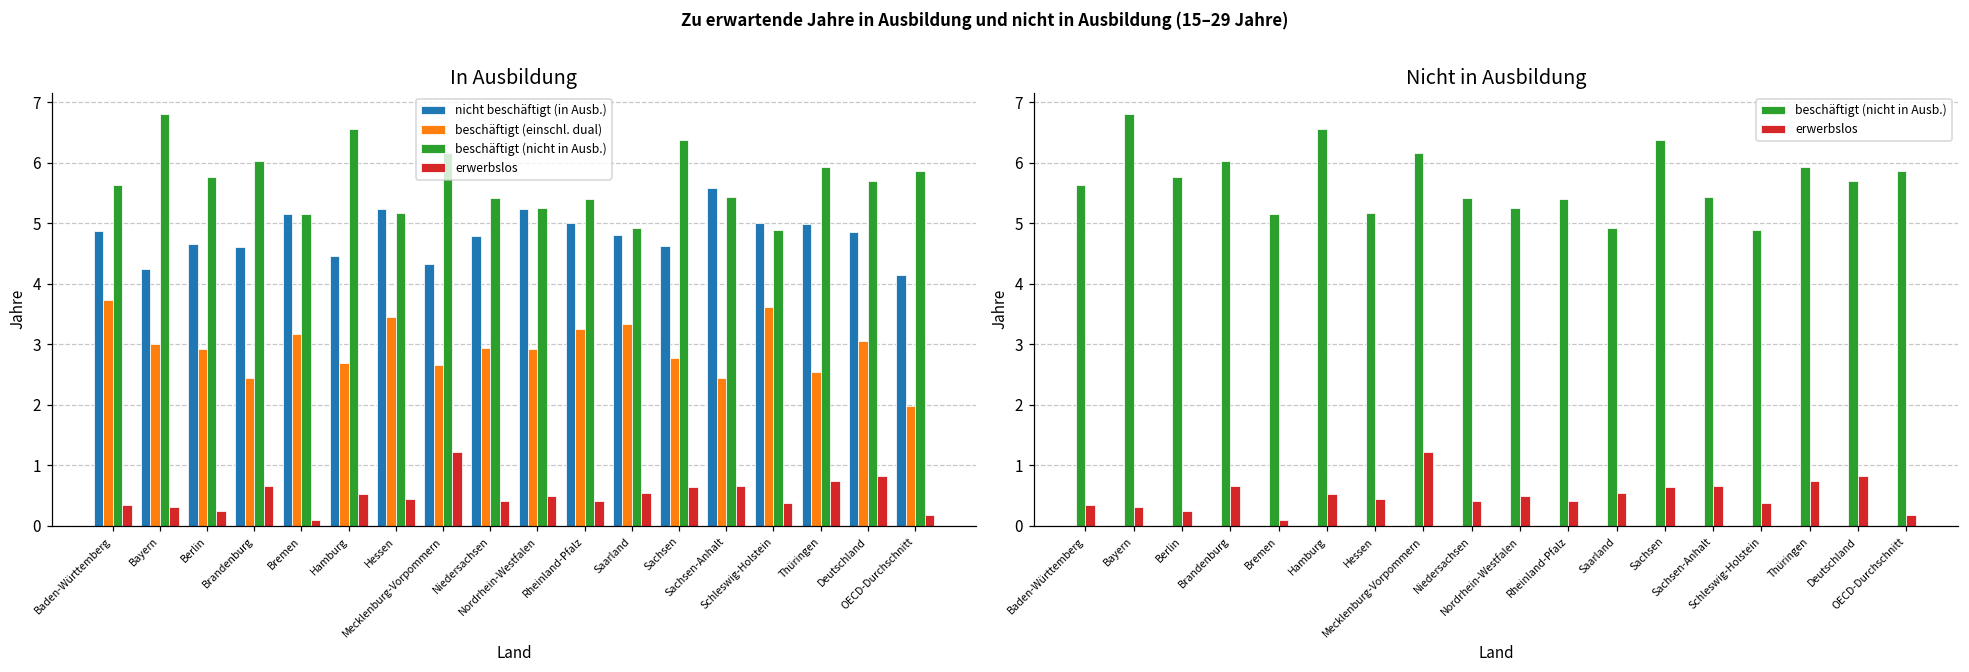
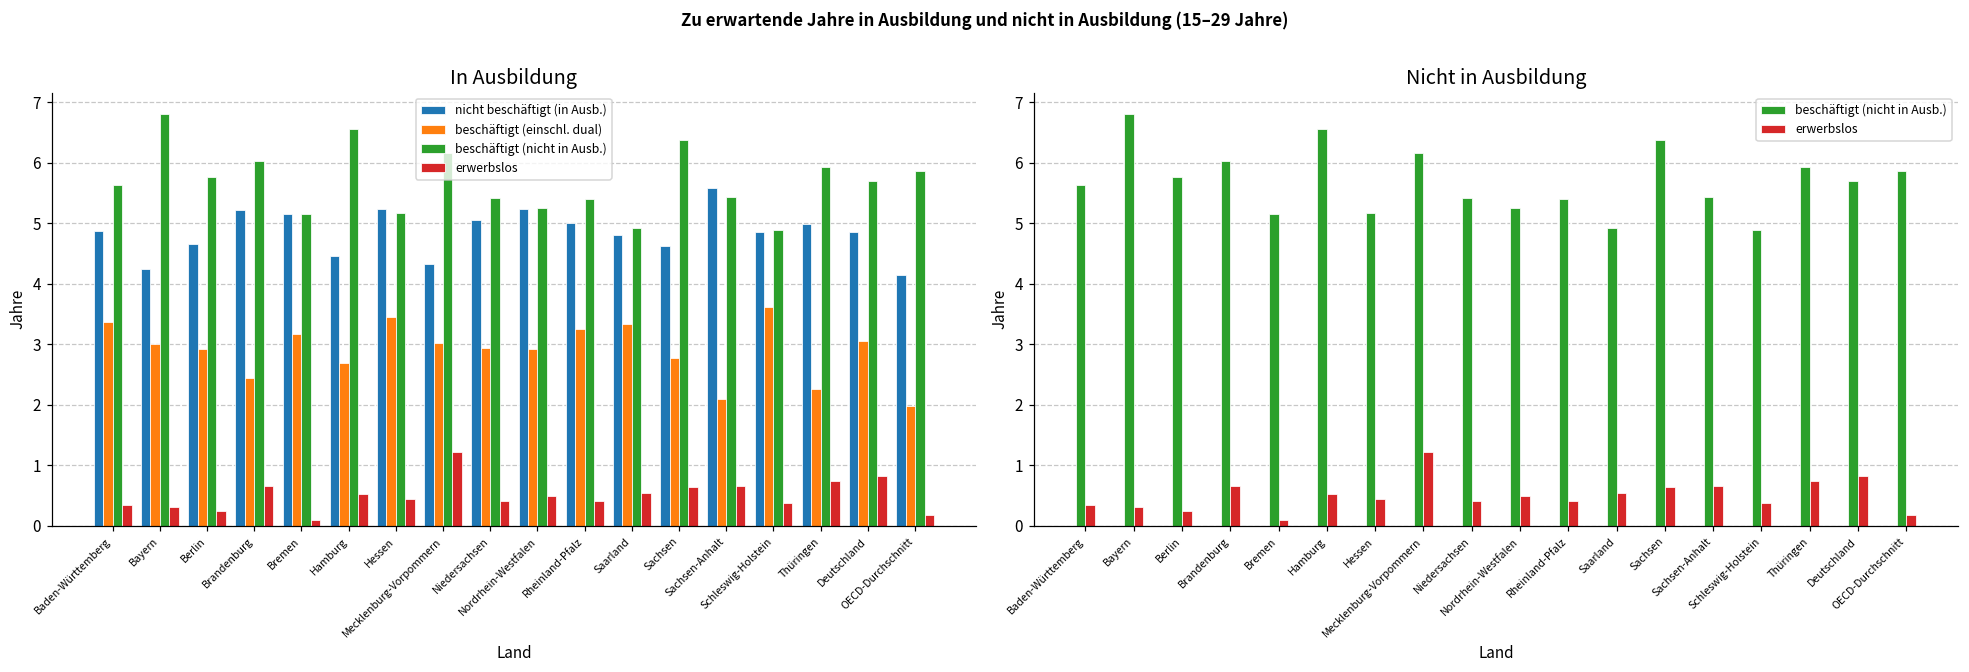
  {
    "In Ausbildung": {
      "nicht beschäftigt (in Ausb.)": {
        "Baden-Württemberg": 4.9,
        "Bayern": 4.2,
        "Berlin": 4.7,
-       "Brandenburg": 4.6,
+       "Brandenburg": 5.2,
        "Bremen": 5.2,
        "Hamburg": 4.5,
        "Hessen": 5.2,
        "Mecklenburg-Vorpommern": 4.3,
-       "Niedersachsen": 4.8,
+       "Niedersachsen": 5.0,
        "Nordrhein-Westfalen": 5.2,
        "Rheinland-Pfalz": 5.0,
        "Saarland": 4.8,
        "Sachsen": 4.6,
        "Sachsen-Anhalt": 5.6,
-       "Schleswig-Holstein": 5.0,
+       "Schleswig-Holstein": 4.9,
        "Thüringen": 5.0,
        "Deutschland": 4.9,
        "OECD-Durchschnitt": 4.1
      },
      "beschäftigt (einschl. dual)": {
-       "Baden-Württemberg": 3.7,
+       "Baden-Württemberg": 3.4,
        "Bayern": 3.0,
        "Berlin": 2.9,
        "Brandenburg": 2.4,
        "Bremen": 3.2,
        "Hamburg": 2.7,
        "Hessen": 3.4,
-       "Mecklenburg-Vorpommern": 2.6,
+       "Mecklenburg-Vorpommern": 3.0,
        "Niedersachsen": 2.9,
        "Nordrhein-Westfalen": 2.9,
        "Rheinland-Pfalz": 3.2,
        "Saarland": 3.3,
        "Sachsen": 2.8,
-       "Sachsen-Anhalt": 2.4,
+       "Sachsen-Anhalt": 2.1,
        "Schleswig-Holstein": 3.6,
-       "Thüringen": 2.5,
+       "Thüringen": 2.3,
        "Deutschland": 3.0,
        "OECD-Durchschnitt": 2.0
      },
      "beschäftigt (nicht in Ausb.)": {
        "Baden-Württemberg": 5.6,
        "Bayern": 6.8,
        "Berlin": 5.8,
        "Brandenburg": 6.0,
        "Bremen": 5.2,
        "Hamburg": 6.6,
        "Hessen": 5.2,
        "Niedersachsen": 5.4,
        "Nordrhein-Westfalen": 5.2,
        "Rheinland-Pfalz": 5.4,
        "Saarland": 4.9,
        "Sachsen": 6.4,
        "Sachsen-Anhalt": 5.4,
        "Schleswig-Holstein": 4.9,
        "Thüringen": 5.9,
        "Deutschland": 5.7,
        "OECD-Durchschnitt": 5.9
      },
      "erwerbslos": {
        "Baden-Württemberg": 0.3,
        "Bayern": 0.3,
        "Berlin": 0.2,
        "Brandenburg": 0.6,
        "Bremen": 0.1,
        "Hamburg": 0.5,
        "Hessen": 0.4,
        "Mecklenburg-Vorpommern": 1.2,
        "Niedersachsen": 0.4,
        "Nordrhein-Westfalen": 0.5,
        "Rheinland-Pfalz": 0.4,
        "Saarland": 0.5,
        "Sachsen": 0.6,
        "Sachsen-Anhalt": 0.7,
        "Schleswig-Holstein": 0.4,
        "Thüringen": 0.7,
        "Deutschland": 0.8,
        "OECD-Durchschnitt": 0.2
      }
    },
    "Nicht in Ausbildung": {
      "beschäftigt (nicht in Ausb.)": {
        "Baden-Württemberg": 5.6,
        "Bayern": 6.8,
        "Berlin": 5.8,
        "Brandenburg": 6.0,
        "Bremen": 5.2,
        "Hamburg": 6.6,
        "Hessen": 5.2,
        "Mecklenburg-Vorpommern": 6.2,
        "Niedersachsen": 5.4,
        "Nordrhein-Westfalen": 5.2,
        "Rheinland-Pfalz": 5.4,
        "Saarland": 4.9,
        "Sachsen": 6.4,
        "Sachsen-Anhalt": 5.4,
        "Schleswig-Holstein": 4.9,
        "Thüringen": 5.9,
        "Deutschland": 5.7,
        "OECD-Durchschnitt": 5.9
      },
      "erwerbslos": {
        "Baden-Württemberg": 0.3,
        "Bayern": 0.3,
        "Berlin": 0.2,
        "Brandenburg": 0.6,
        "Bremen": 0.1,
        "Hamburg": 0.5,
        "Hessen": 0.4,
        "Mecklenburg-Vorpommern": 1.2,
        "Niedersachsen": 0.4,
        "Nordrhein-Westfalen": 0.5,
        "Rheinland-Pfalz": 0.4,
        "Saarland": 0.5,
        "Sachsen": 0.6,
        "Sachsen-Anhalt": 0.7,
        "Schleswig-Holstein": 0.4,
        "Thüringen": 0.7,
        "Deutschland": 0.8,
        "OECD-Durchschnitt": 0.2
      }
    }
  }
